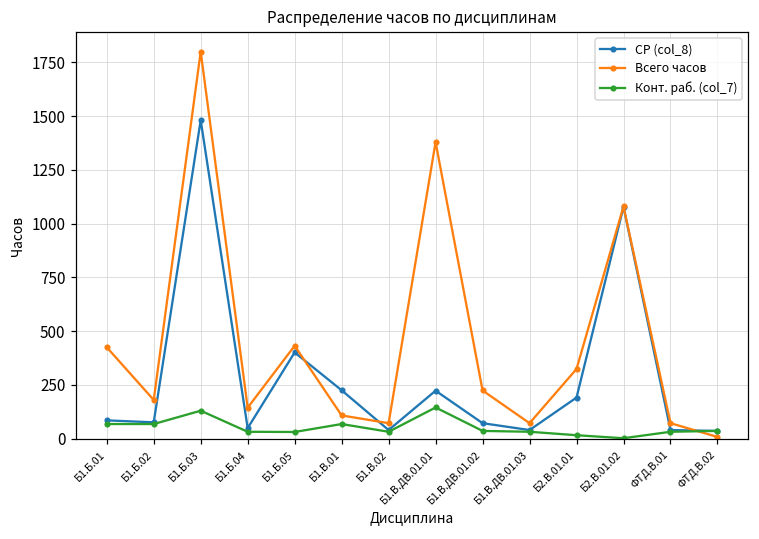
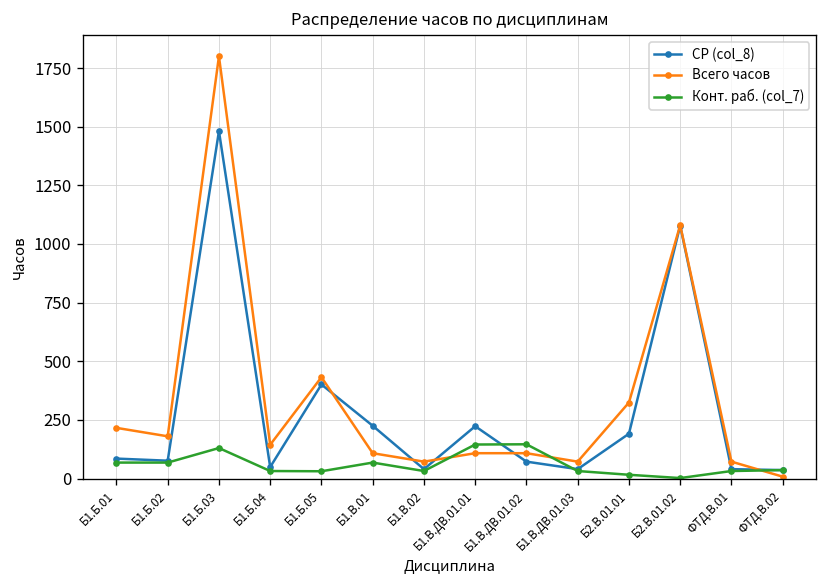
  {
    "СР (col_8)": {
      "Б1.Б.01": 90,
      "Б1.Б.03": 1480,
      "Б1.Б.04": 50,
      "Б1.Б.05": 400,
      "Б1.В.01": 230,
      "Б1.В.ДВ.01.01": 220,
      "Б1.В.ДВ.01.02": 70,
      "Б2.В.01.01": 190
    },
    "Всего часов": {
-     "Б1.Б.01": 430,
+     "Б1.Б.01": 220,
      "Б1.Б.02": 180,
      "Б1.Б.03": 1800,
      "Б1.Б.04": 140,
      "Б1.Б.05": 430,
      "Б1.В.01": 110,
      "Б1.В.02": 70,
-     "Б1.В.ДВ.01.01": 1380,
-     "Б1.В.ДВ.01.02": 220,
+     "Б1.В.ДВ.01.01": 110,
+     "Б1.В.ДВ.01.02": 110,
      "Б1.В.ДВ.01.03": 70,
      "Б2.В.01.01": 320,
      "ФТД.В.01": 70,
      "ФТД.В.02": 10
    },
    "Конт. раб. (col_7)": {
      "Б1.Б.01": 70,
      "Б1.Б.03": 130,
      "Б1.Б.04": 30,
      "Б1.Б.05": 30,
      "Б1.В.01": 70,
      "Б1.В.ДВ.01.01": 150,
-     "Б1.В.ДВ.01.02": 40,
+     "Б1.В.ДВ.01.02": 150,
      "Б2.В.01.01": 20,
      "Б2.В.01.02": 0
    }
  }
